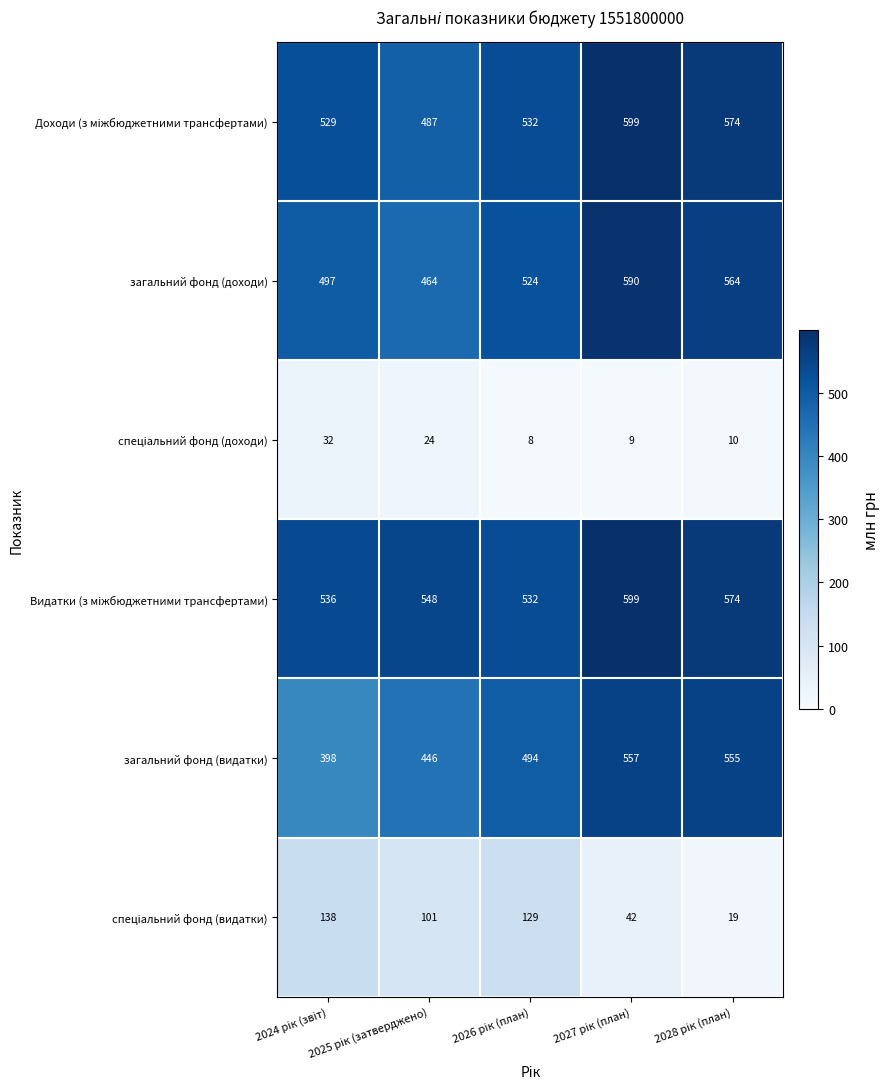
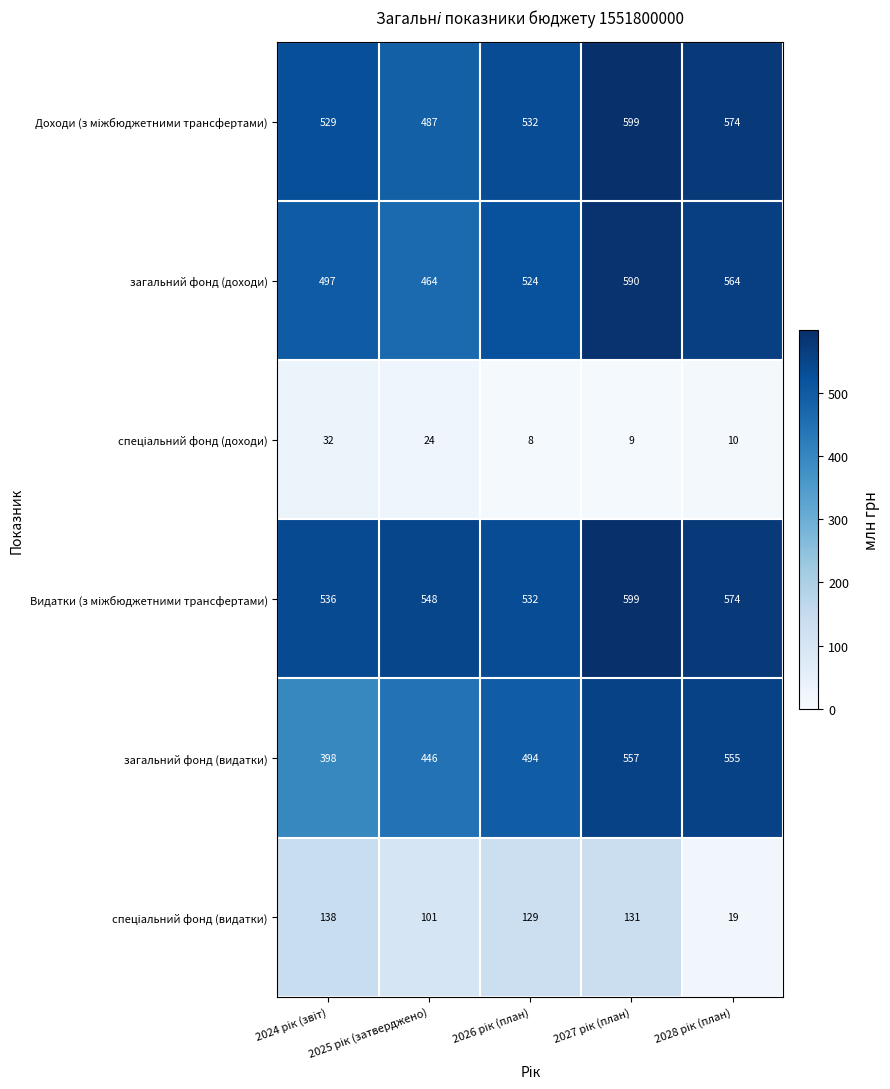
  {
    "Доходи (з міжбюджетними трансфертами)": {
      "2024 рік (звіт)": 529,
      "2025 рік (затверджено)": 487,
      "2026 рік (план)": 532,
      "2027 рік (план)": 599,
      "2028 рік (план)": 574
    },
    "загальний фонд (доходи)": {
      "2024 рік (звіт)": 497,
      "2025 рік (затверджено)": 464,
      "2026 рік (план)": 524,
      "2027 рік (план)": 590,
      "2028 рік (план)": 564
    },
    "спеціальний фонд (доходи)": {
      "2024 рік (звіт)": 32,
      "2025 рік (затверджено)": 24,
      "2026 рік (план)": 8,
      "2027 рік (план)": 9,
      "2028 рік (план)": 10
    },
    "Видатки (з міжбюджетними трансфертами)": {
      "2024 рік (звіт)": 536,
      "2025 рік (затверджено)": 548,
      "2026 рік (план)": 532,
      "2027 рік (план)": 599,
      "2028 рік (план)": 574
    },
    "загальний фонд (видатки)": {
      "2024 рік (звіт)": 398,
      "2025 рік (затверджено)": 446,
      "2026 рік (план)": 494,
      "2027 рік (план)": 557,
      "2028 рік (план)": 555
    },
    "спеціальний фонд (видатки)": {
      "2024 рік (звіт)": 138,
      "2025 рік (затверджено)": 101,
      "2026 рік (план)": 129,
-     "2027 рік (план)": 42,
+     "2027 рік (план)": 131,
      "2028 рік (план)": 19
    }
  }
